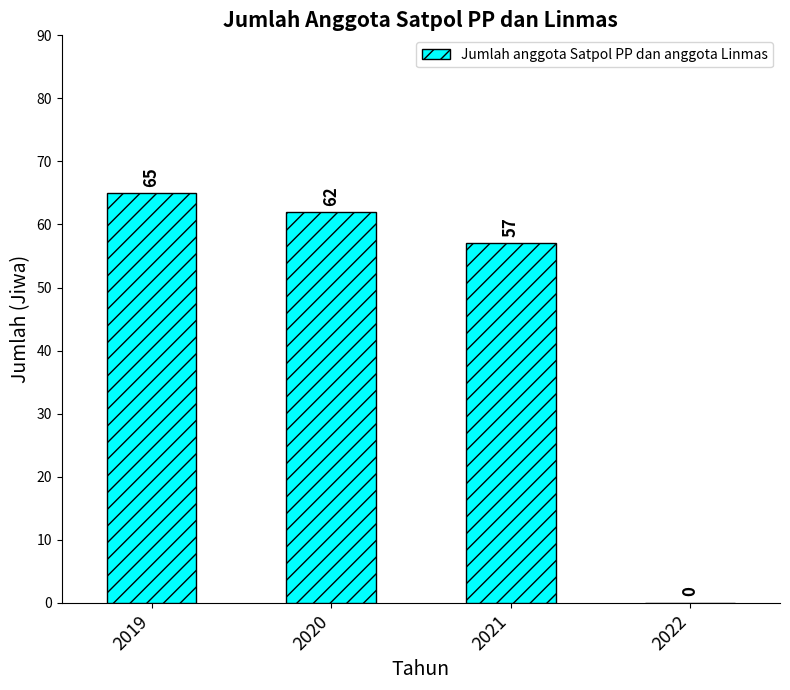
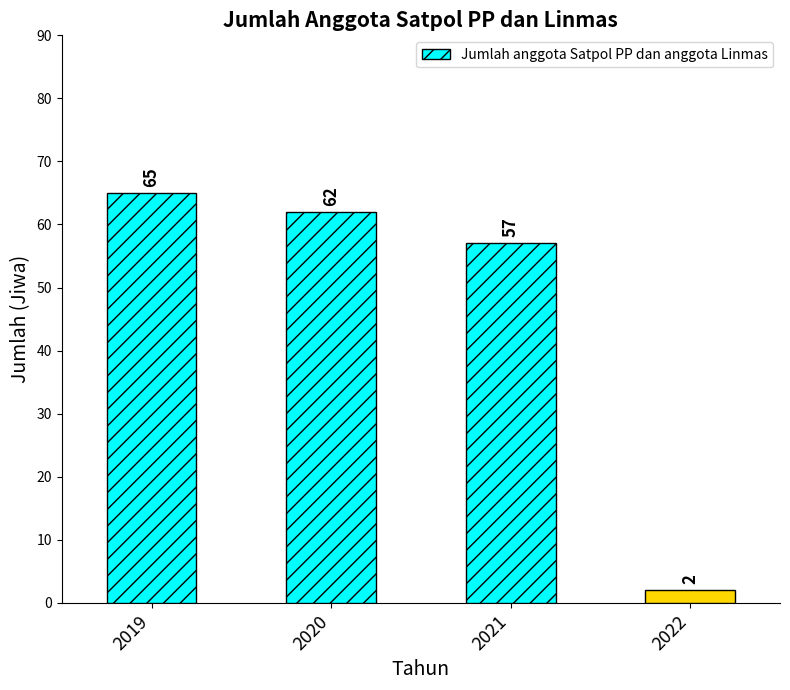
  {
    "2019": 65,
    "2020": 62,
    "2021": 57,
-   "2022": 0
+   "2022": 2
  }
